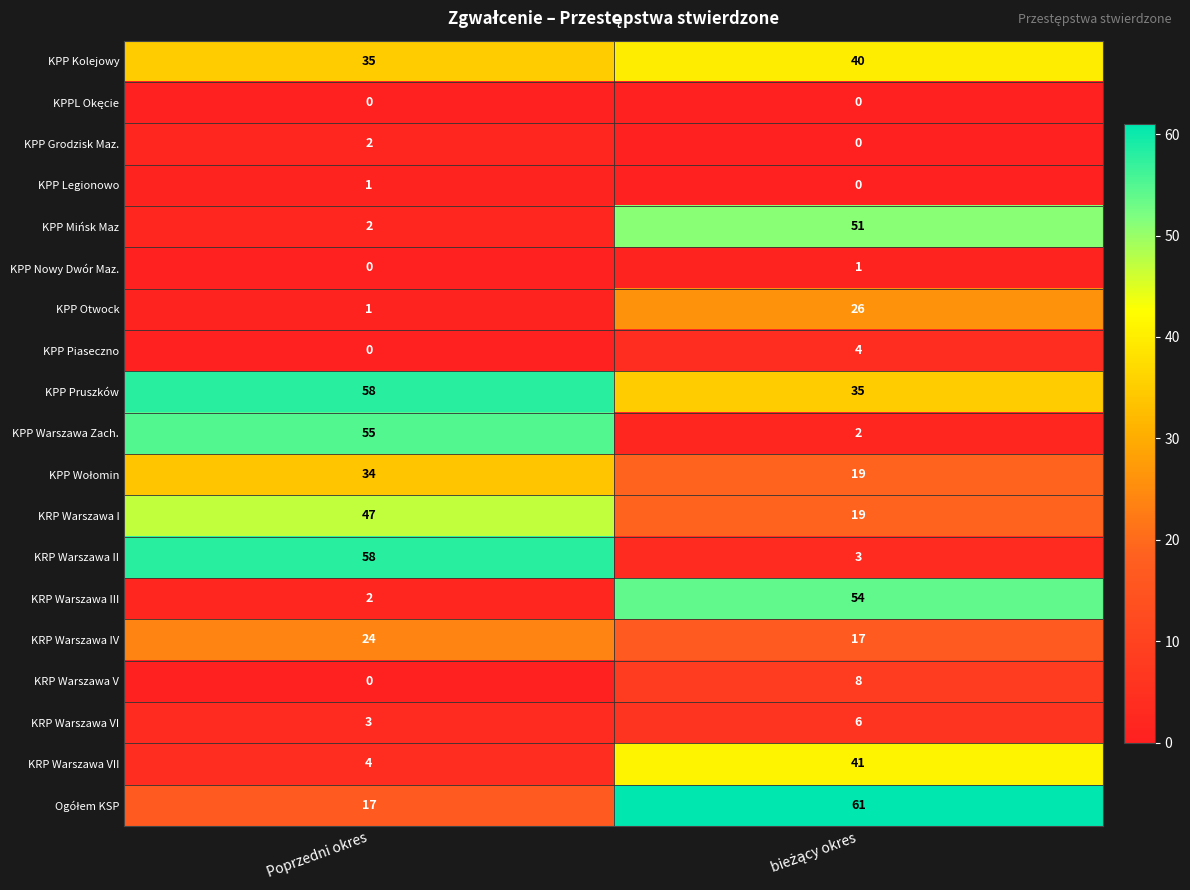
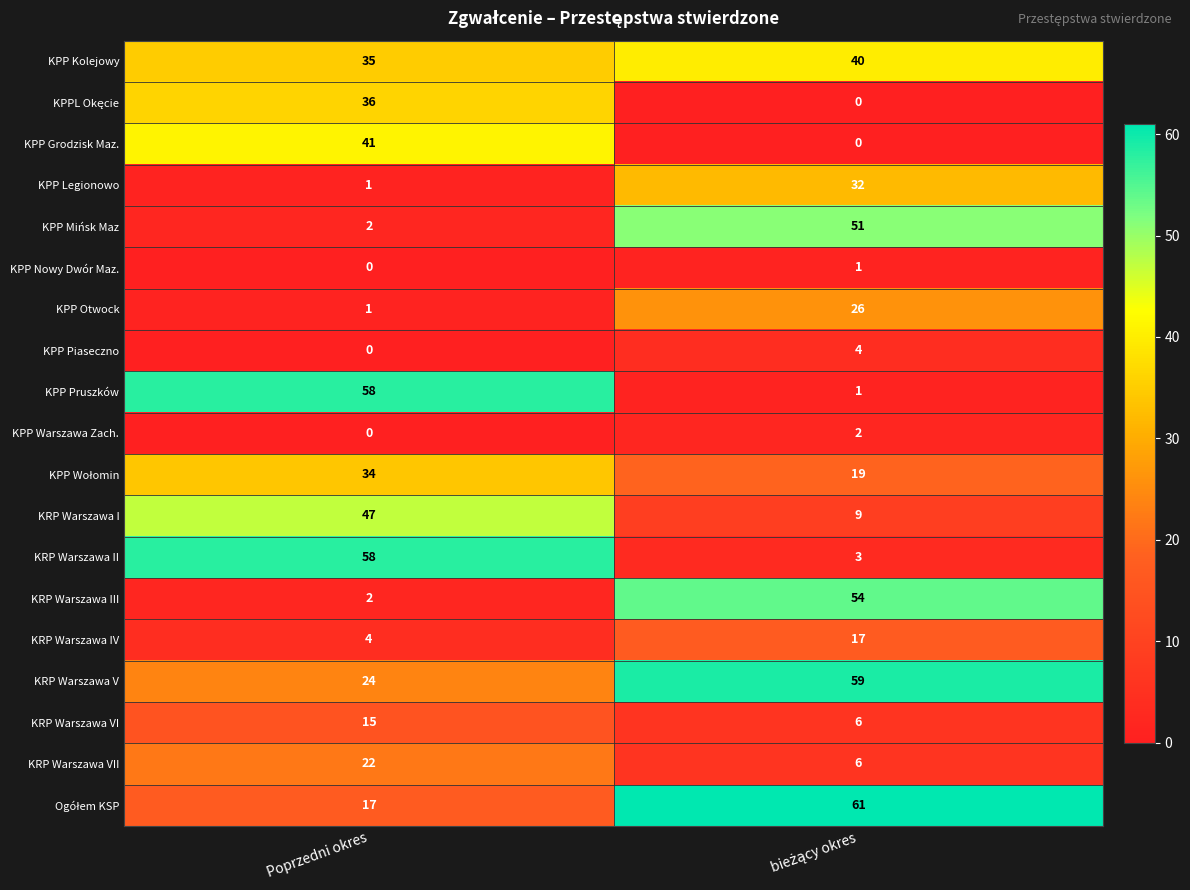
  {
    "KPP Kolejowy": {
      "Poprzedni okres": 35,
      "bieżący okres": 40
    },
    "KPPL Okęcie": {
-     "Poprzedni okres": 0,
+     "Poprzedni okres": 36,
      "bieżący okres": 0
    },
    "KPP Grodzisk Maz.": {
-     "Poprzedni okres": 2,
+     "Poprzedni okres": 41,
      "bieżący okres": 0
    },
    "KPP Legionowo": {
      "Poprzedni okres": 1,
-     "bieżący okres": 0
+     "bieżący okres": 32
    },
    "KPP Mińsk Maz": {
      "Poprzedni okres": 2,
      "bieżący okres": 51
    },
    "KPP Nowy Dwór Maz.": {
      "Poprzedni okres": 0,
      "bieżący okres": 1
    },
    "KPP Otwock": {
      "Poprzedni okres": 1,
      "bieżący okres": 26
    },
    "KPP Piaseczno": {
      "Poprzedni okres": 0,
      "bieżący okres": 4
    },
    "KPP Pruszków": {
      "Poprzedni okres": 58,
-     "bieżący okres": 35
+     "bieżący okres": 1
    },
    "KPP Warszawa Zach.": {
-     "Poprzedni okres": 55,
+     "Poprzedni okres": 0,
      "bieżący okres": 2
    },
    "KPP Wołomin": {
      "Poprzedni okres": 34,
      "bieżący okres": 19
    },
    "KRP Warszawa I": {
      "Poprzedni okres": 47,
-     "bieżący okres": 19
+     "bieżący okres": 9
    },
    "KRP Warszawa II": {
      "Poprzedni okres": 58,
      "bieżący okres": 3
    },
    "KRP Warszawa III": {
      "Poprzedni okres": 2,
      "bieżący okres": 54
    },
    "KRP Warszawa IV": {
-     "Poprzedni okres": 24,
+     "Poprzedni okres": 4,
      "bieżący okres": 17
    },
    "KRP Warszawa V": {
-     "Poprzedni okres": 0,
-     "bieżący okres": 8
+     "Poprzedni okres": 24,
+     "bieżący okres": 59
    },
    "KRP Warszawa VI": {
-     "Poprzedni okres": 3,
+     "Poprzedni okres": 15,
      "bieżący okres": 6
    },
    "KRP Warszawa VII": {
-     "Poprzedni okres": 4,
-     "bieżący okres": 41
+     "Poprzedni okres": 22,
+     "bieżący okres": 6
    },
    "Ogółem KSP": {
      "Poprzedni okres": 17,
      "bieżący okres": 61
    }
  }
